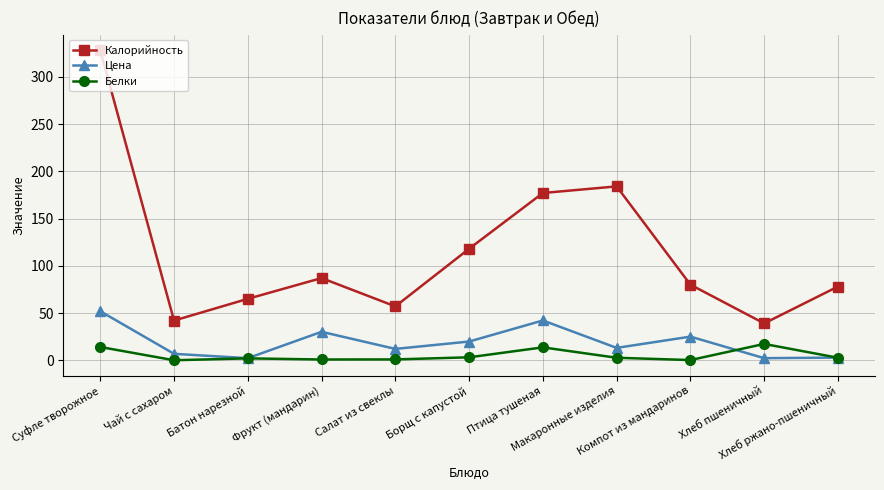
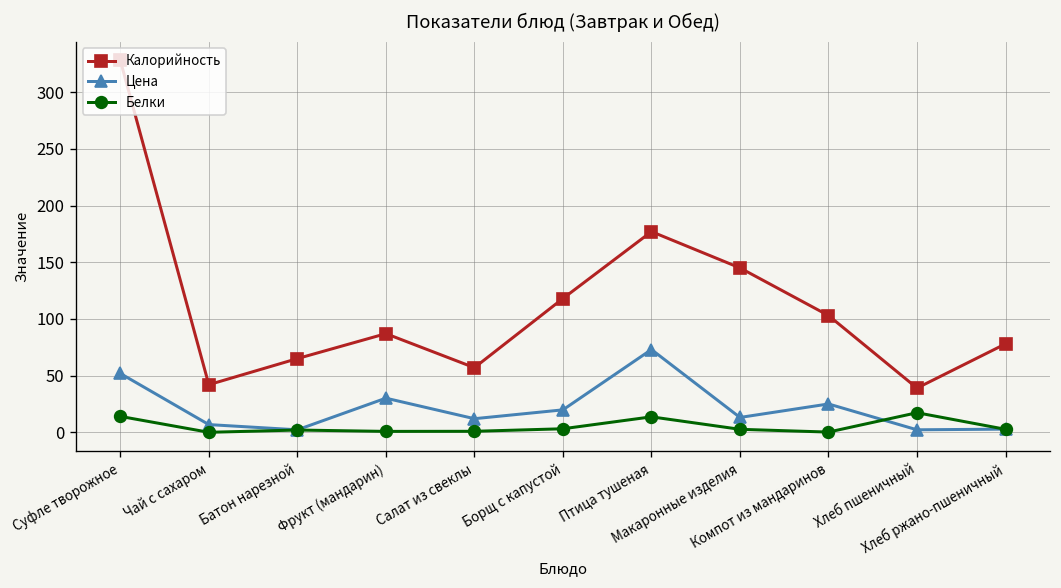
  {
    "Калорийность": {
      "Чай с сахаром": 40,
      "Батон нарезной": 70,
      "Фрукт (мандарин)": 90,
      "Салат из свеклы": 60,
      "Борщ с капустой": 120,
      "Птица тушеная": 180,
-     "Макаронные изделия": 180,
-     "Компот из мандаринов": 80,
+     "Макаронные изделия": 150,
+     "Компот из мандаринов": 100,
      "Хлеб пшеничный": 40,
      "Хлеб ржано-пшеничный": 80
    },
    "Цена": {
      "Суфле творожное": 50,
      "Чай с сахаром": 10,
      "Фрукт (мандарин)": 30,
      "Салат из свеклы": 10,
      "Борщ с капустой": 20,
-     "Птица тушеная": 40,
+     "Птица тушеная": 70,
      "Макаронные изделия": 10,
      "Компот из мандаринов": 30,
      "Хлеб пшеничный": 0
    },
    "Белки": {
      "Суфле творожное": 10,
      "Чай с сахаром": 0,
      "Фрукт (мандарин)": 0,
      "Салат из свеклы": 0,
      "Борщ с капустой": 0,
      "Птица тушеная": 10,
      "Макаронные изделия": 0,
      "Компот из мандаринов": 0,
      "Хлеб пшеничный": 20
    }
  }
